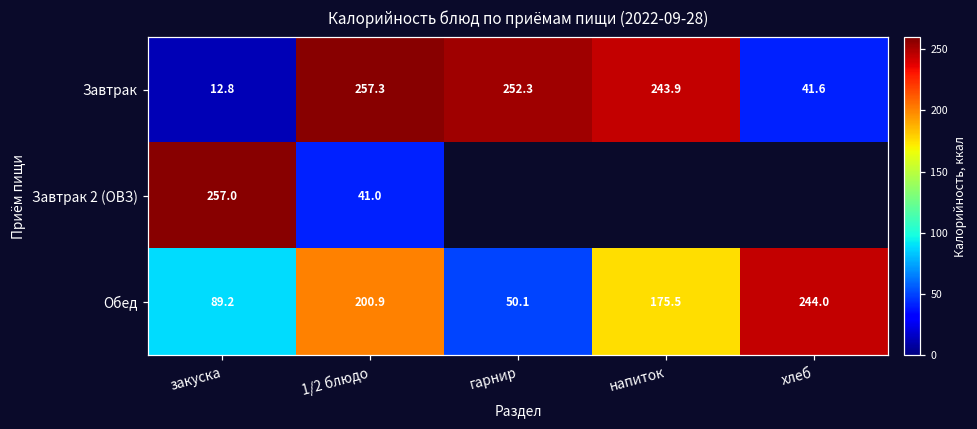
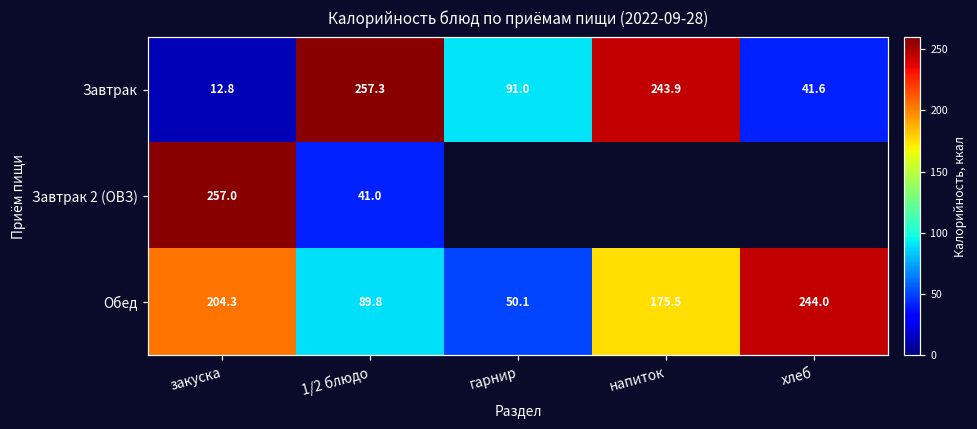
  {
    "Завтрак": {
      "закуска": 12.8,
      "1/2 блюдо": 257.3,
-     "гарнир": 252.3,
+     "гарнир": 91.0,
      "напиток": 243.9,
      "хлеб": 41.6
    },
    "Завтрак 2 (ОВЗ)": {
      "закуска": 257.0,
      "1/2 блюдо": 41.0
    },
    "Обед": {
-     "закуска": 89.2,
-     "1/2 блюдо": 200.9,
+     "закуска": 204.3,
+     "1/2 блюдо": 89.8,
      "гарнир": 50.1,
      "напиток": 175.5,
      "хлеб": 244.0
    }
  }
